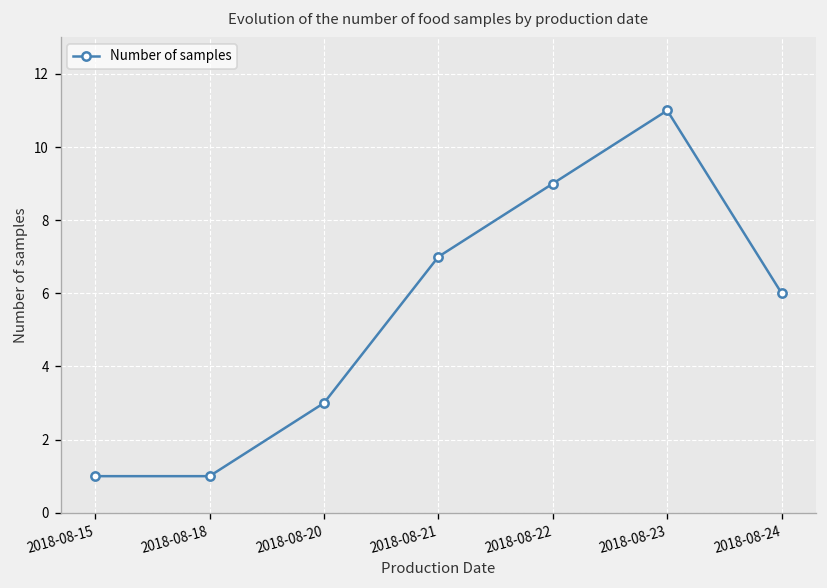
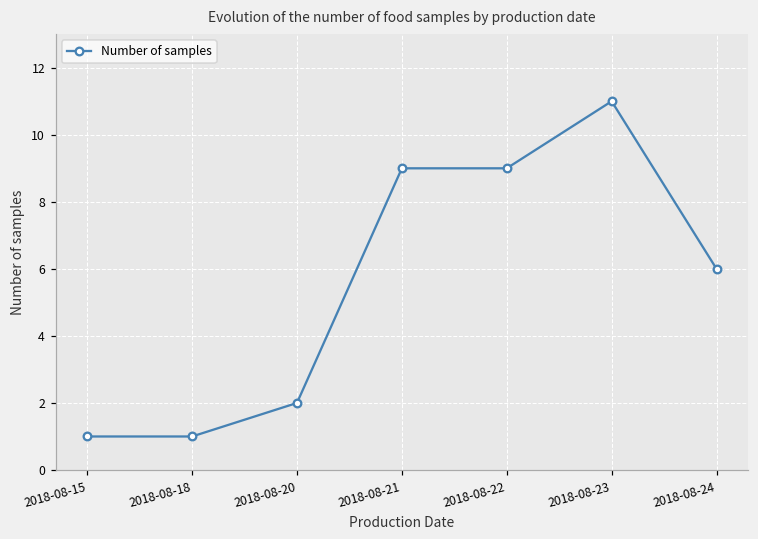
  {
    "2018-08-15": 1,
    "2018-08-18": 1,
-   "2018-08-20": 3,
-   "2018-08-21": 7,
+   "2018-08-20": 2,
+   "2018-08-21": 9,
    "2018-08-22": 9,
    "2018-08-23": 11,
    "2018-08-24": 6
  }
